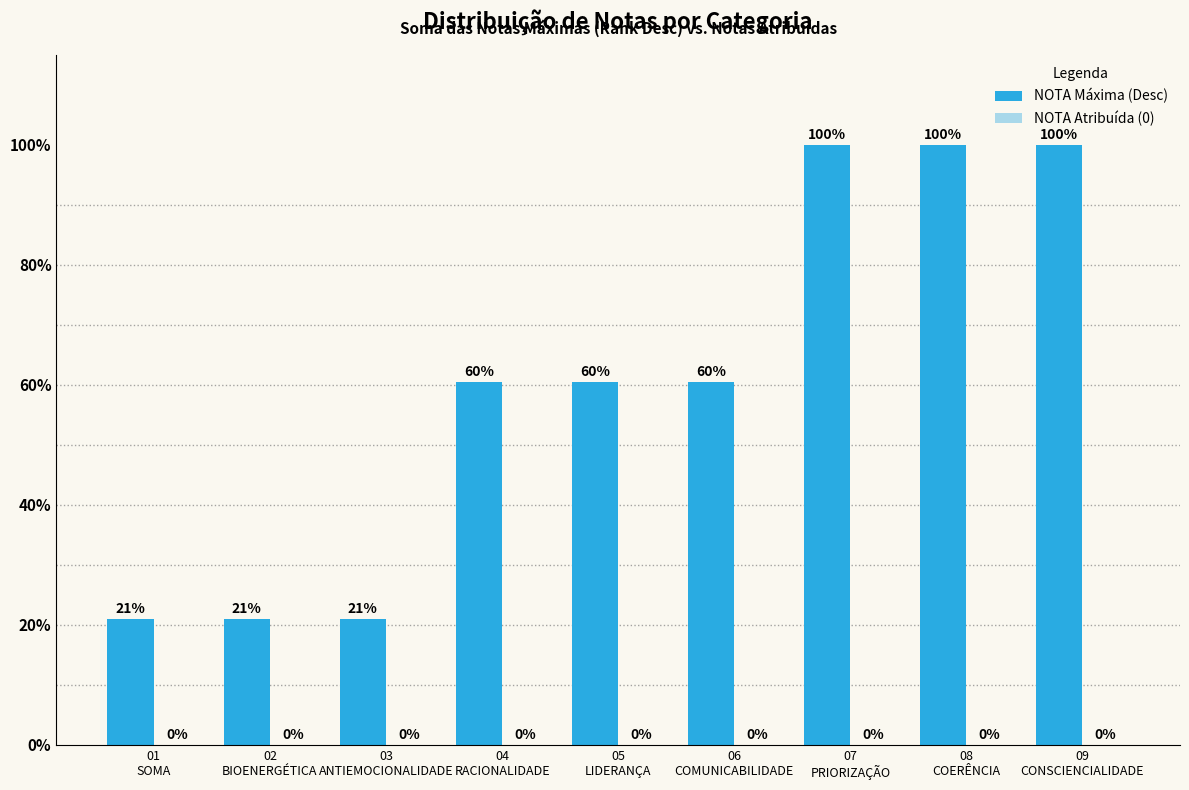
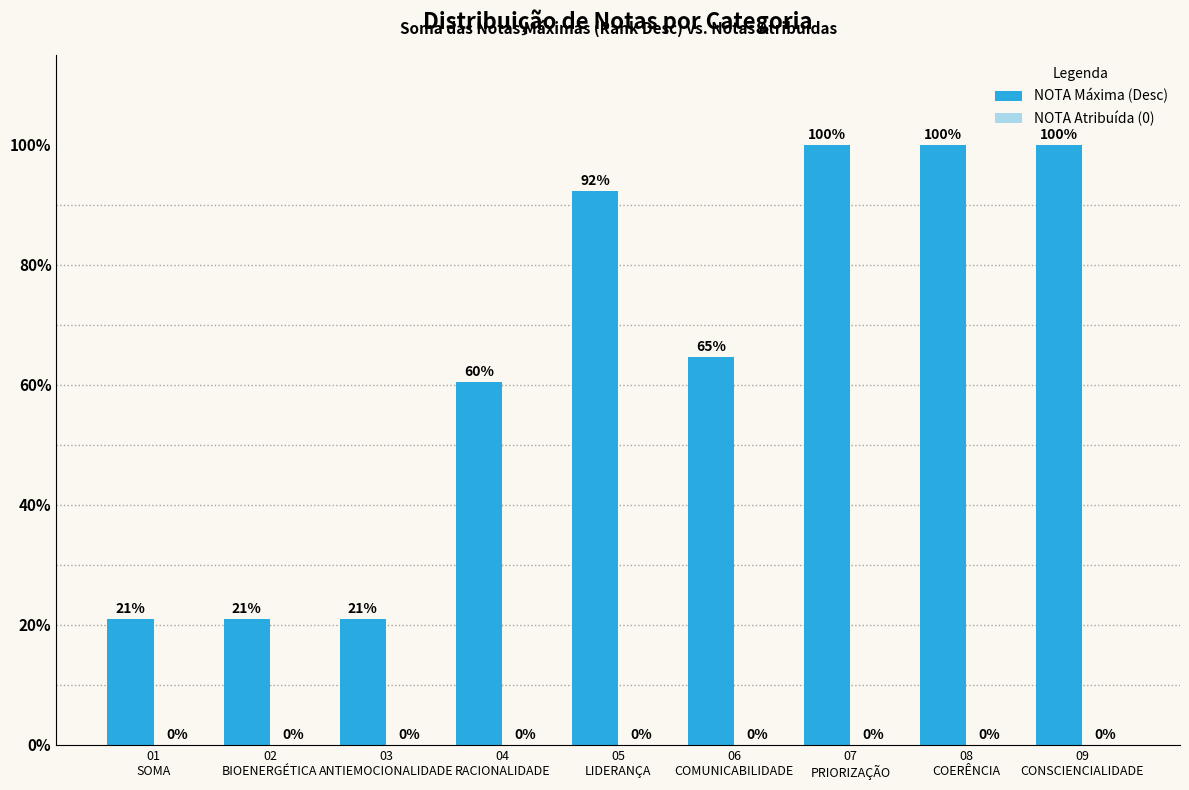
  {
    "NOTA Máxima (Desc)": {
      "01 SOMA": "21%",
      "02 BIOENERGÉTICA": "21%",
      "03 ANTIEMOCIONALIDADE": "21%",
      "04 RACIONALIDADE": "60%",
-     "05 LIDERANÇA": "60%",
-     "06 COMUNICABILIDADE": "60%",
+     "05 LIDERANÇA": "92%",
+     "06 COMUNICABILIDADE": "65%",
      "07 PRIORIZAÇÃO": "100%",
      "08 COERÊNCIA": "100%",
      "09 CONSCIENCIALIDADE": "100%"
    },
    "NOTA Atribuída (0)": {
      "01 SOMA": "0%",
      "02 BIOENERGÉTICA": "0%",
      "03 ANTIEMOCIONALIDADE": "0%",
      "04 RACIONALIDADE": "0%",
      "05 LIDERANÇA": "0%",
      "06 COMUNICABILIDADE": "0%",
      "07 PRIORIZAÇÃO": "0%",
      "08 COERÊNCIA": "0%",
      "09 CONSCIENCIALIDADE": "0%"
    }
  }
